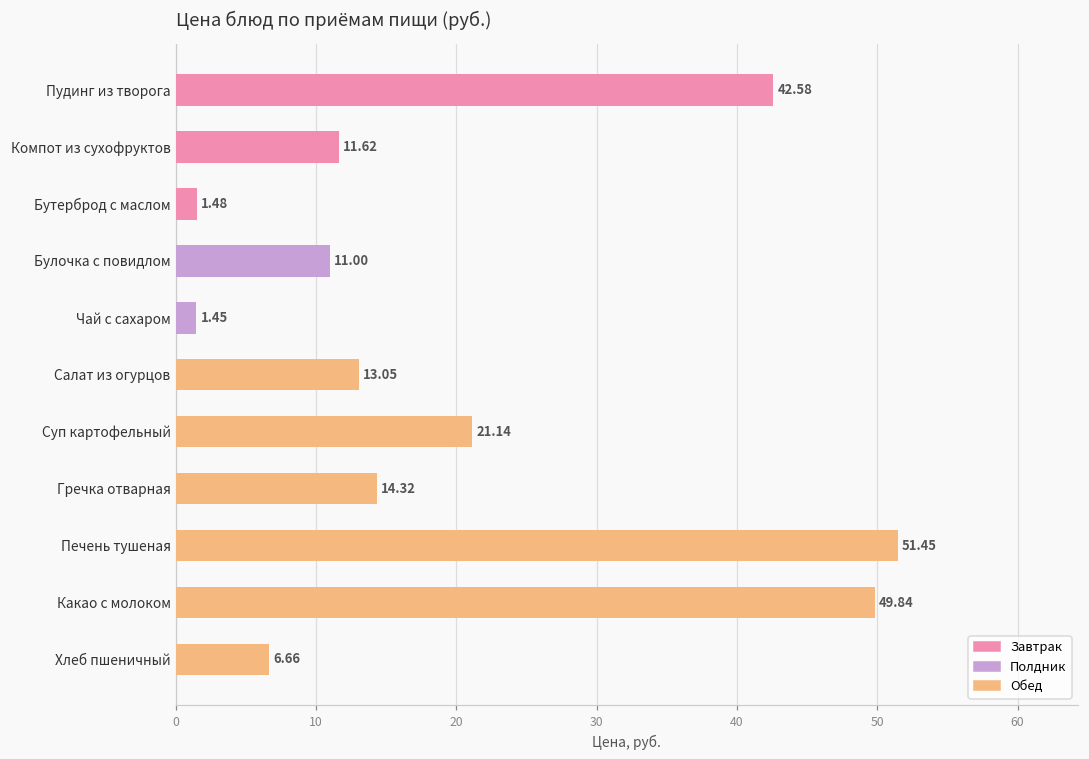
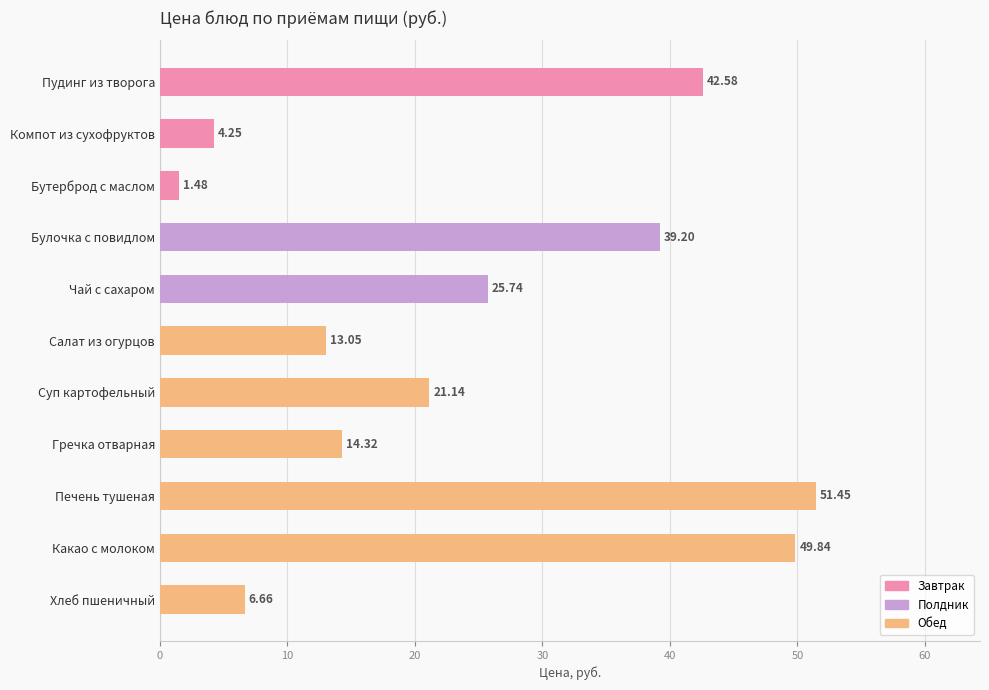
  {
    "Пудинг из творога": 42.58,
-   "Компот из сухофруктов": 11.62,
+   "Компот из сухофруктов": 4.25,
    "Бутерброд с маслом": 1.48,
-   "Булочка с повидлом": 11.00,
-   "Чай с сахаром": 1.45,
+   "Булочка с повидлом": 39.20,
+   "Чай с сахаром": 25.74,
    "Салат из огурцов": 13.05,
    "Суп картофельный": 21.14,
    "Гречка отварная": 14.32,
    "Печень тушеная": 51.45,
    "Какао с молоком": 49.84,
    "Хлеб пшеничный": 6.66
  }
